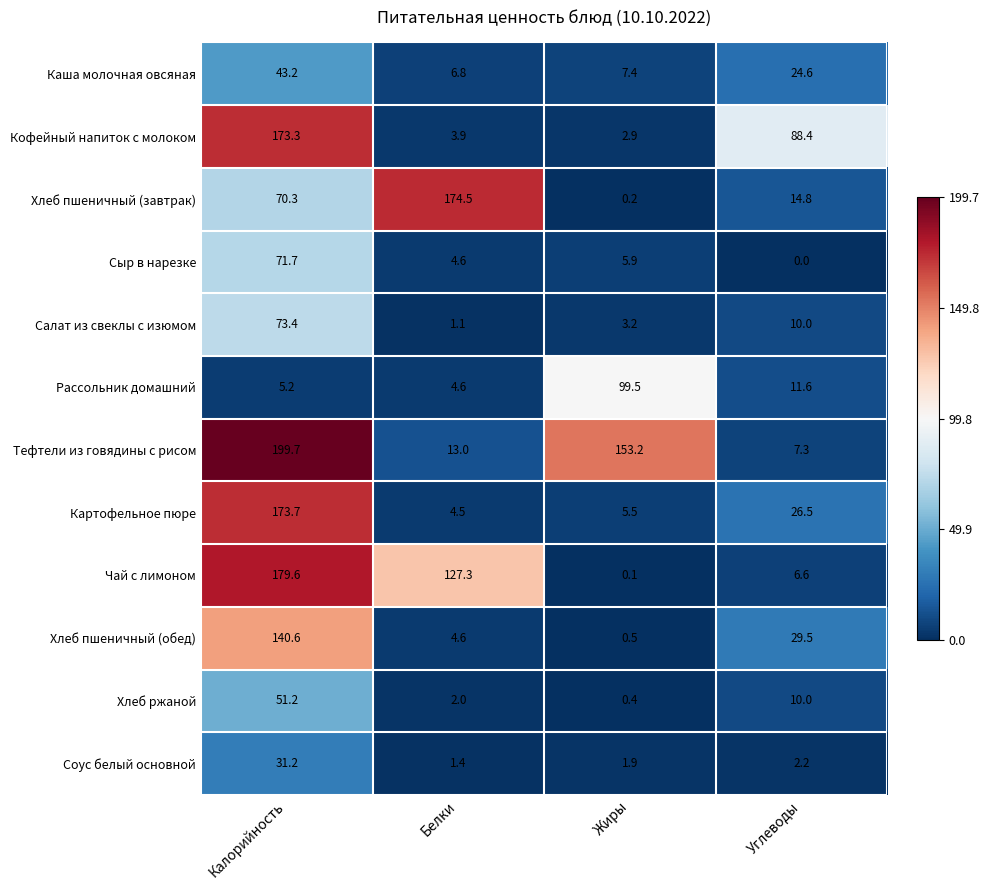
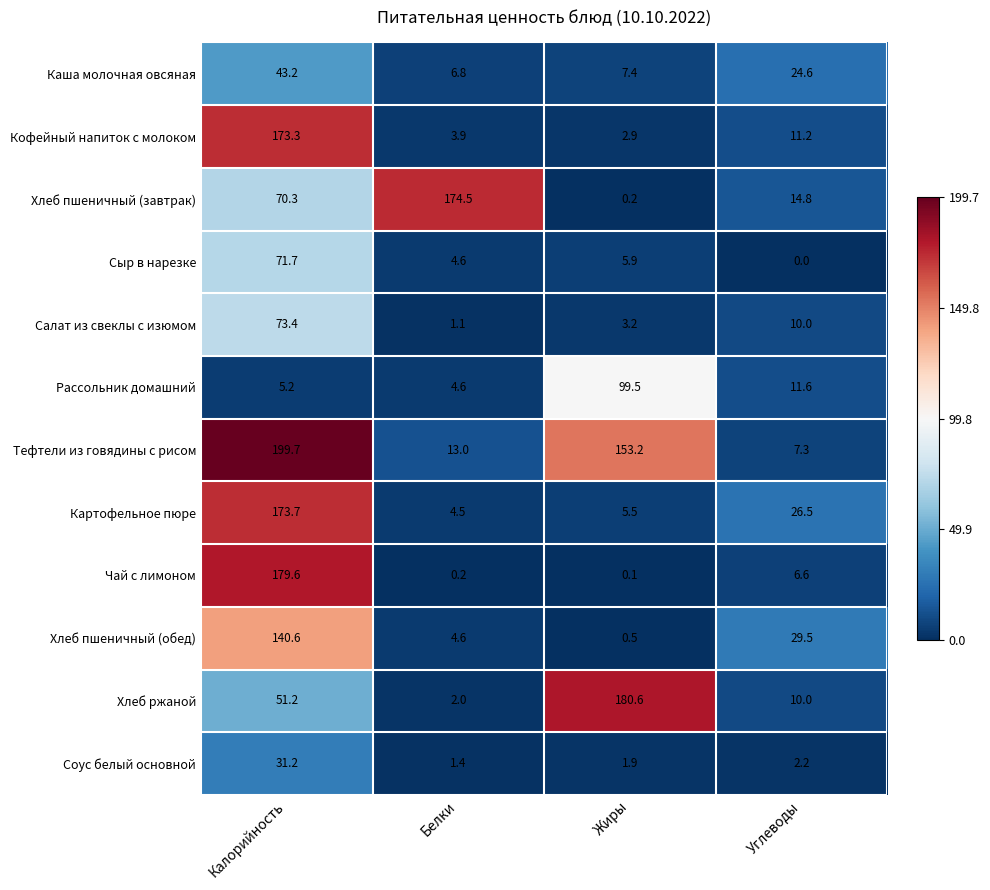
  {
    "Каша молочная овсяная": {
      "Калорийность": 43.2,
      "Белки": 6.8,
      "Жиры": 7.4,
      "Углеводы": 24.6
    },
    "Кофейный напиток с молоком": {
      "Калорийность": 173.3,
      "Белки": 3.9,
      "Жиры": 2.9,
-     "Углеводы": 88.4
+     "Углеводы": 11.2
    },
    "Хлеб пшеничный (завтрак)": {
      "Калорийность": 70.3,
      "Белки": 174.5,
      "Жиры": 0.2,
      "Углеводы": 14.8
    },
    "Сыр в нарезке": {
      "Калорийность": 71.7,
      "Белки": 4.6,
      "Жиры": 5.9,
      "Углеводы": 0.0
    },
    "Салат из свеклы с изюмом": {
      "Калорийность": 73.4,
      "Белки": 1.1,
      "Жиры": 3.2,
      "Углеводы": 10.0
    },
    "Рассольник домашний": {
      "Калорийность": 5.2,
      "Белки": 4.6,
      "Жиры": 99.5,
      "Углеводы": 11.6
    },
    "Тефтели из говядины с рисом": {
      "Калорийность": 199.7,
      "Белки": 13.0,
      "Жиры": 153.2,
      "Углеводы": 7.3
    },
    "Картофельное пюре": {
      "Калорийность": 173.7,
      "Белки": 4.5,
      "Жиры": 5.5,
      "Углеводы": 26.5
    },
    "Чай с лимоном": {
      "Калорийность": 179.6,
-     "Белки": 127.3,
+     "Белки": 0.2,
      "Жиры": 0.1,
      "Углеводы": 6.6
    },
    "Хлеб пшеничный (обед)": {
      "Калорийность": 140.6,
      "Белки": 4.6,
      "Жиры": 0.5,
      "Углеводы": 29.5
    },
    "Хлеб ржаной": {
      "Калорийность": 51.2,
      "Белки": 2.0,
-     "Жиры": 0.4,
+     "Жиры": 180.6,
      "Углеводы": 10.0
    },
    "Соус белый основной": {
      "Калорийность": 31.2,
      "Белки": 1.4,
      "Жиры": 1.9,
      "Углеводы": 2.2
    }
  }
